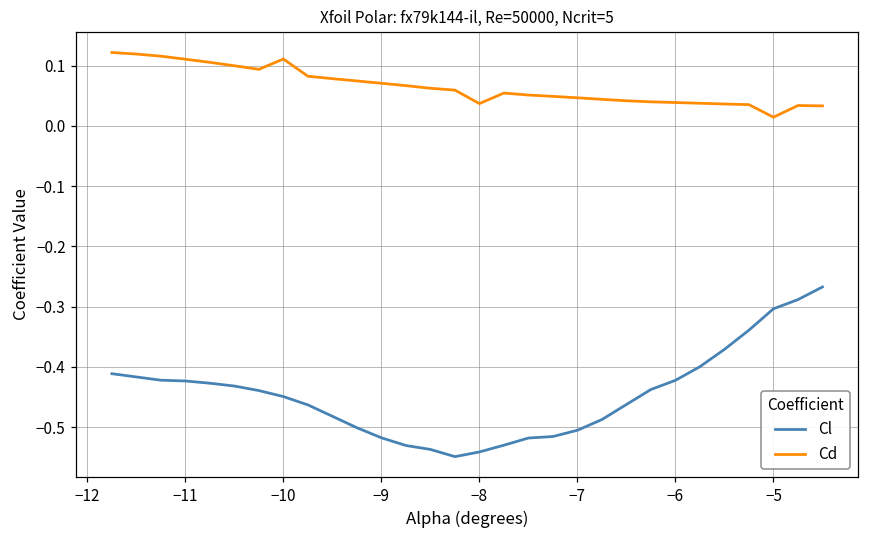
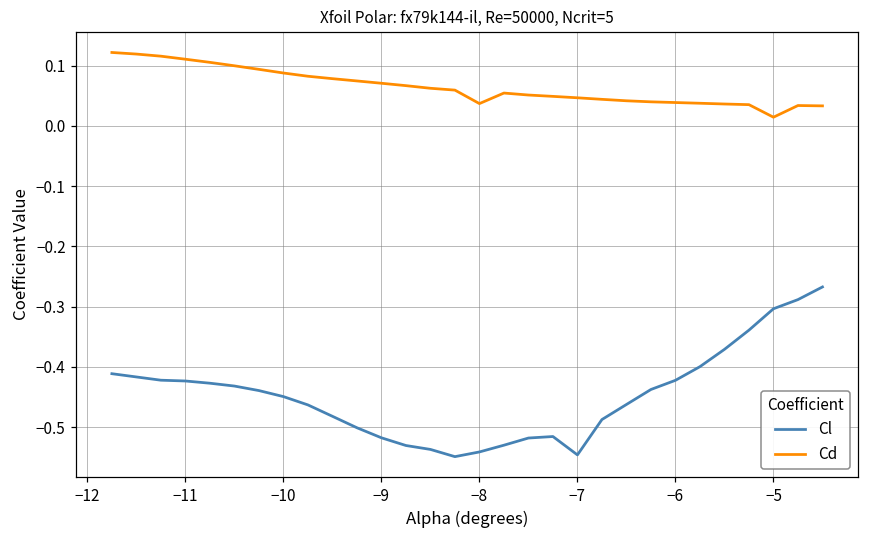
  {
    "Cl": {
      "−11": -0.42,
      "−10": -0.45,
      "−9": -0.52,
      "−8": -0.54,
-     "−7": -0.51,
+     "−7": -0.55,
      "−6": -0.42,
      "−5": -0.30
    },
    "Cd": {
      "−11": 0.11,
-     "−10": 0.11,
+     "−10": 0.09,
      "−9": 0.07,
      "−8": 0.04,
      "−7": 0.05,
      "−6": 0.04,
      "−5": 0.01
    }
  }
